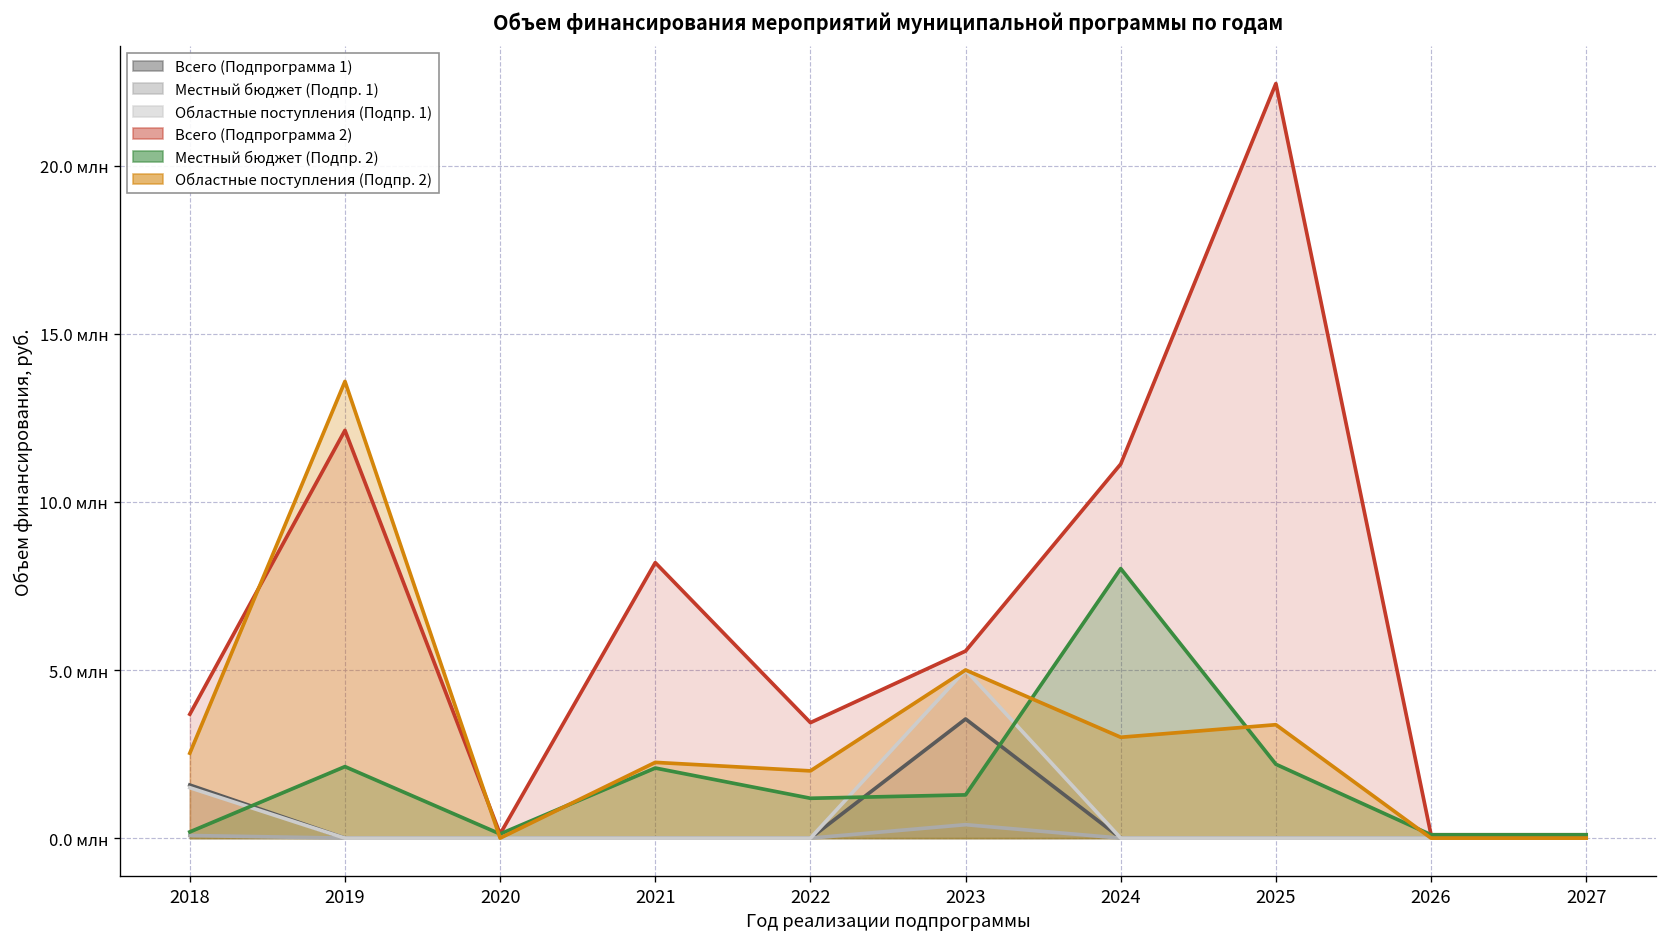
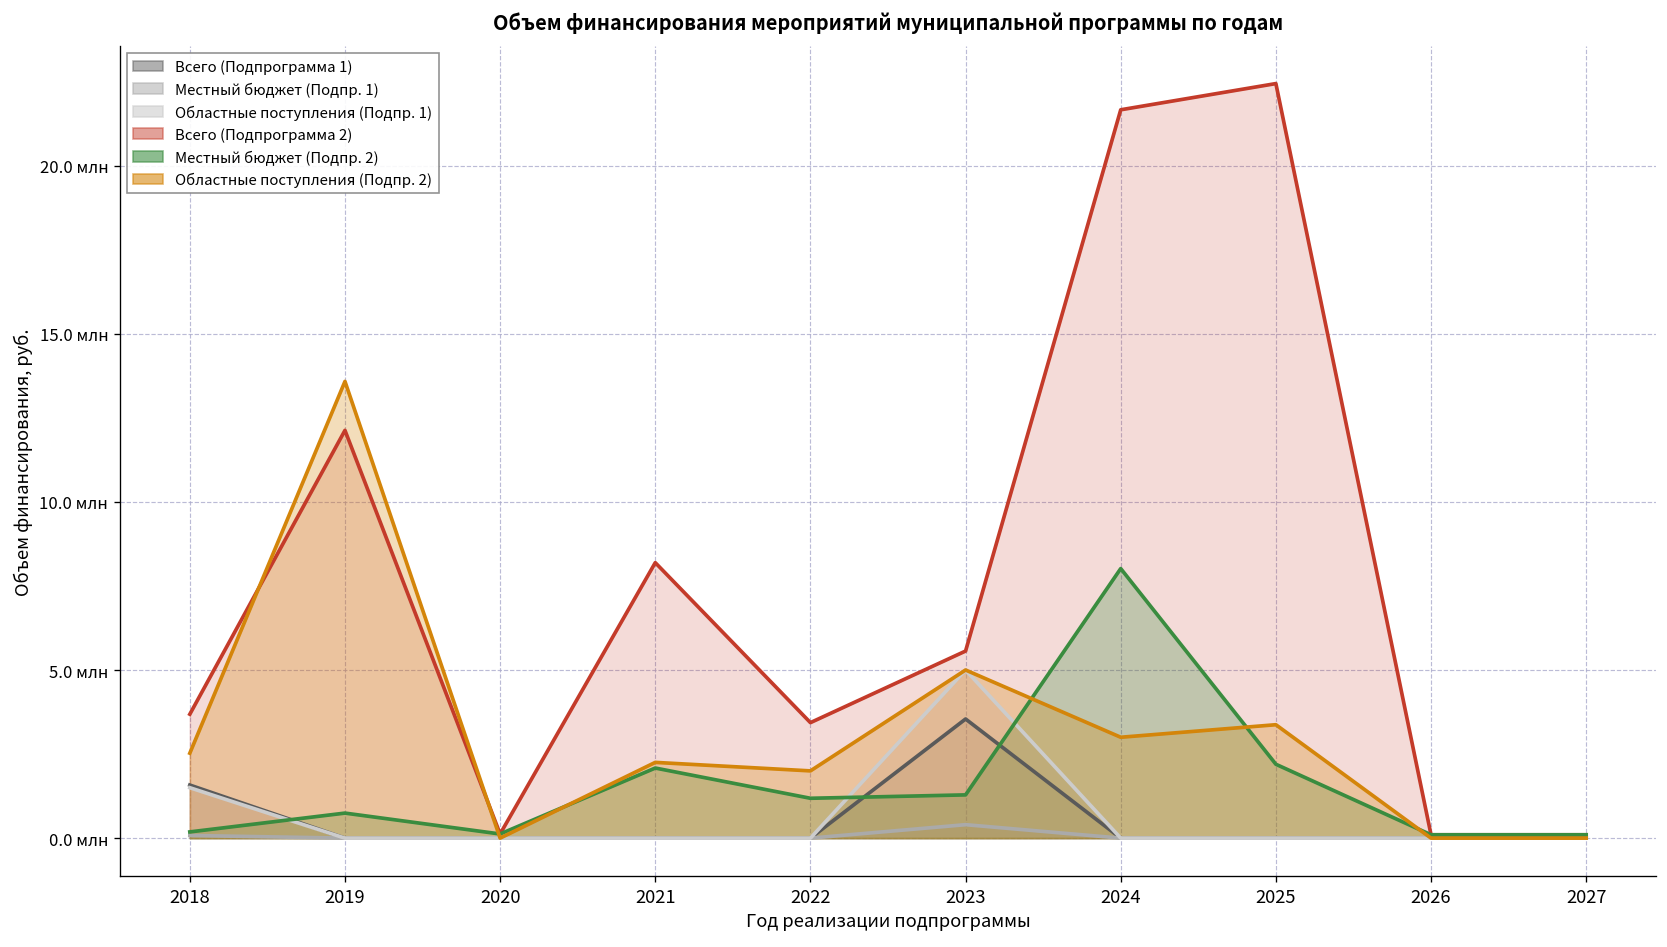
  {
    "Всего (Подпрограмма 1)": {
      "2023": "3.5 млн"
    },
    "Всего (Подпрограмма 2)": {
      "2018": "3.7 млн",
      "2019": "12.1 млн",
      "2021": "8.2 млн",
      "2022": "3.4 млн",
      "2023": "5.6 млн",
-     "2024": "11.1 млн",
+     "2024": "21.7 млн",
      "2025": "22.4 млн"
    },
    "Местный бюджет (Подпр. 2)": {
      "2018": "0.2 млн",
-     "2019": "2.1 млн",
+     "2019": "0.7 млн",
      "2021": "2.1 млн",
      "2022": "1.2 млн",
      "2023": "1.3 млн",
      "2024": "8.0 млн",
      "2025": "2.2 млн"
    },
    "Областные поступления (Подпр. 2)": {
      "2018": "2.5 млн",
      "2019": "13.6 млн",
      "2021": "2.3 млн",
      "2022": "2.0 млн",
      "2024": "3.0 млн",
      "2025": "3.4 млн"
    }
  }
